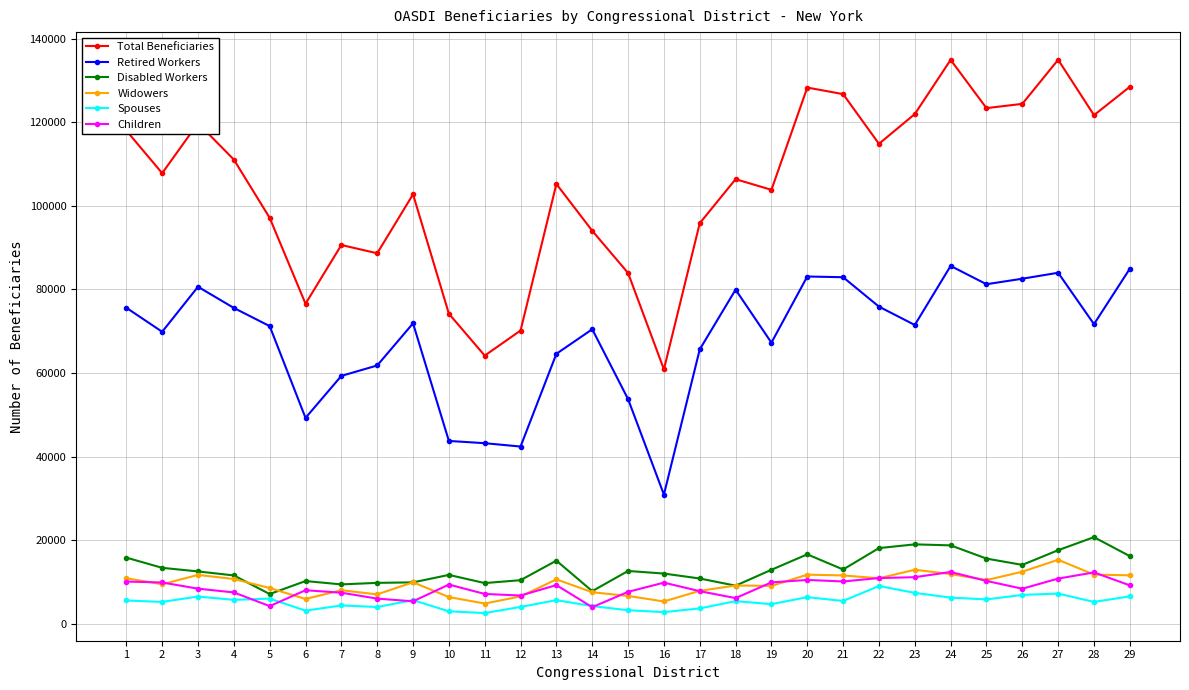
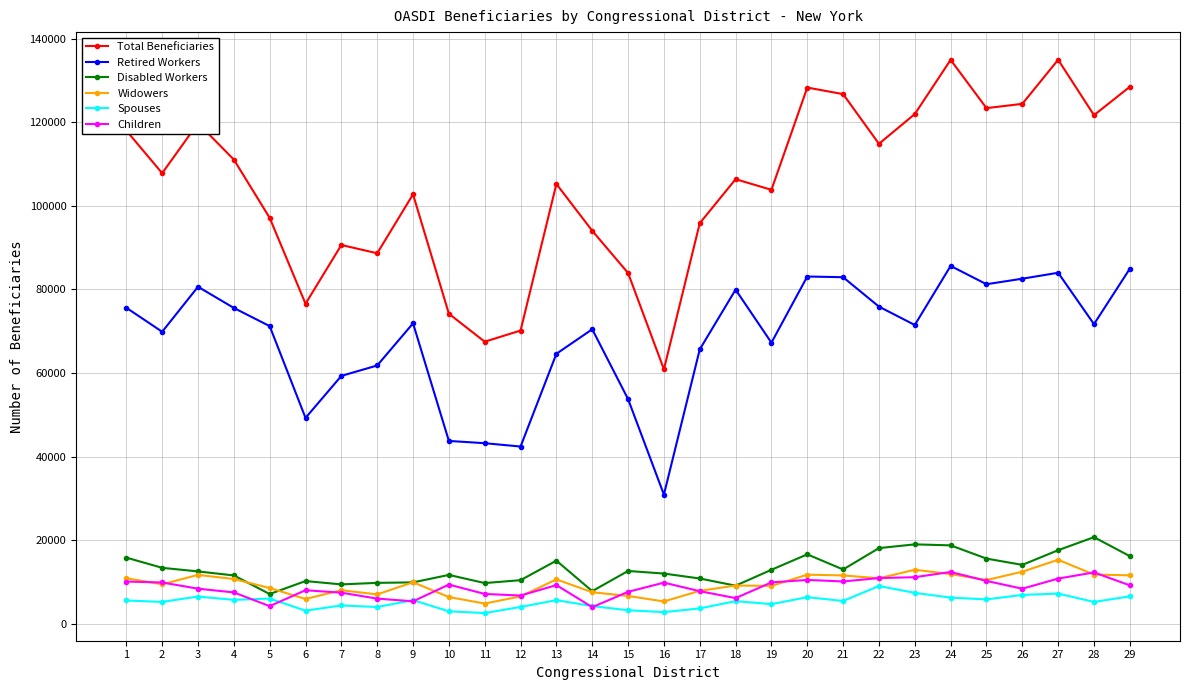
  {
    "Total Beneficiaries": {
      "2": 108000,
      "4": 111000,
      "5": 97000,
      "6": 77000,
      "7": 91000,
      "8": 89000,
      "9": 103000,
      "10": 74000,
-     "11": 64000,
+     "11": 67000,
      "12": 70000,
      "13": 105000,
      "14": 94000,
      "15": 84000,
      "16": 61000,
      "17": 96000,
      "18": 106000,
      "19": 104000,
      "20": 128000,
      "21": 127000,
      "22": 115000,
      "23": 122000,
      "24": 135000,
      "25": 123000,
      "26": 124000,
      "27": 135000,
      "28": 122000,
      "29": 129000
    },
    "Retired Workers": {
      "1": 76000,
      "2": 70000,
      "3": 81000,
      "4": 76000,
      "5": 71000,
      "6": 49000,
      "7": 59000,
      "8": 62000,
      "9": 72000,
      "10": 44000,
      "11": 43000,
      "12": 42000,
      "13": 65000,
      "14": 70000,
      "15": 54000,
      "16": 31000,
      "17": 66000,
      "18": 80000,
      "19": 67000,
      "20": 83000,
      "21": 83000,
      "22": 76000,
      "23": 72000,
      "24": 86000,
      "25": 81000,
      "26": 83000,
      "27": 84000,
      "28": 72000,
      "29": 85000
    },
    "Disabled Workers": {
      "1": 16000,
      "2": 13000,
      "3": 13000,
      "4": 12000,
      "5": 7000,
      "6": 10000,
      "7": 9000,
      "8": 10000,
      "10": 12000,
      "11": 10000,
      "12": 10000,
      "13": 15000,
      "15": 13000,
      "16": 12000,
      "17": 11000,
      "19": 13000,
      "20": 17000,
      "21": 13000,
      "22": 18000,
      "23": 19000,
      "24": 19000,
      "25": 16000,
      "26": 14000,
      "27": 18000,
      "28": 21000,
      "29": 16000
    },
    "Widowers": {
      "1": 11000,
      "3": 12000,
      "4": 11000,
      "5": 9000,
      "6": 6000,
      "8": 7000,
      "10": 6000,
      "11": 5000,
      "13": 11000,
      "15": 7000,
      "16": 5000,
      "19": 9000,
      "20": 12000,
      "21": 12000,
      "23": 13000,
      "26": 12000,
      "27": 15000,
      "29": 12000
    },
    "Spouses": {
      "1": 6000,
      "2": 5000,
      "3": 7000,
      "4": 6000,
      "5": 6000,
      "6": 3000,
      "7": 4000,
      "8": 4000,
      "10": 3000,
      "11": 3000,
      "12": 4000,
      "13": 6000,
      "15": 3000,
      "16": 3000,
      "17": 4000,
      "18": 5000,
      "19": 5000,
      "20": 6000,
      "21": 5000,
      "22": 9000,
      "23": 7000,
      "24": 6000,
      "25": 6000,
      "26": 7000,
      "27": 7000,
      "28": 5000,
      "29": 7000
    },
    "Children": {
      "1": 10000,
      "3": 8000,
      "4": 8000,
      "5": 4000,
      "6": 8000,
      "8": 6000,
      "10": 9000,
      "11": 7000,
      "13": 9000,
      "15": 8000,
      "16": 10000,
      "18": 6000,
      "19": 10000,
      "20": 10000,
      "21": 10000,
      "23": 11000,
      "26": 8000,
      "27": 11000,
      "29": 9000
    }
  }
